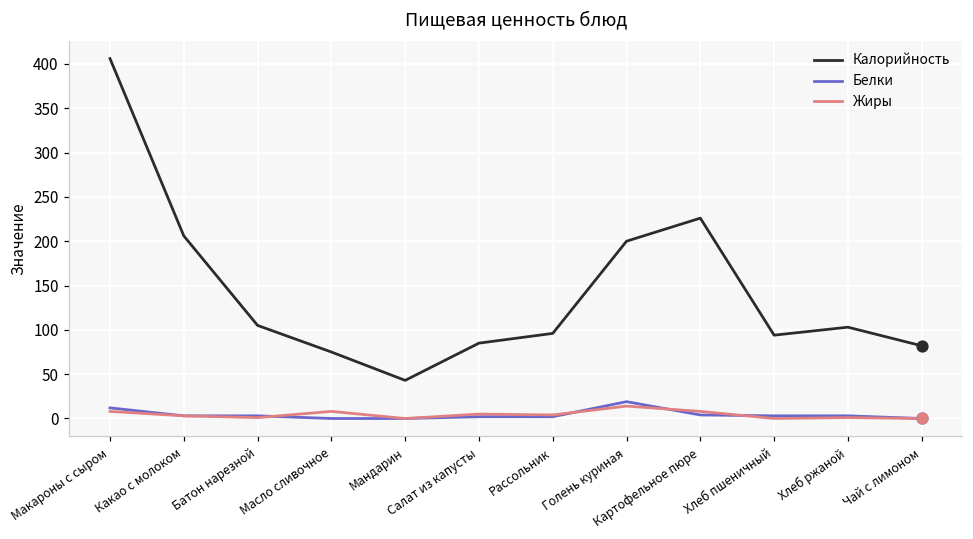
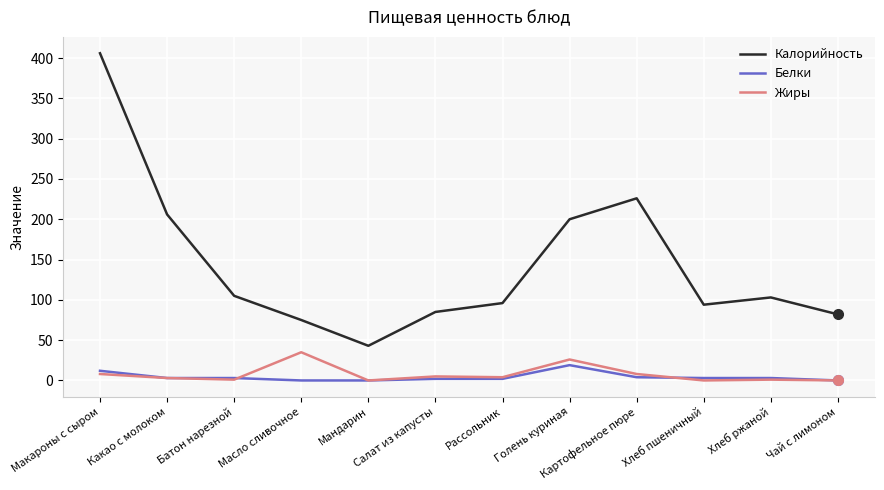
  {
    "Жиры": {
      "Макароны с сыром": 10,
-     "Масло сливочное": 10,
-     "Голень куриная": 10,
+     "Масло сливочное": 40,
+     "Голень куриная": 30,
      "Картофельное пюре": 10
    }
  }
